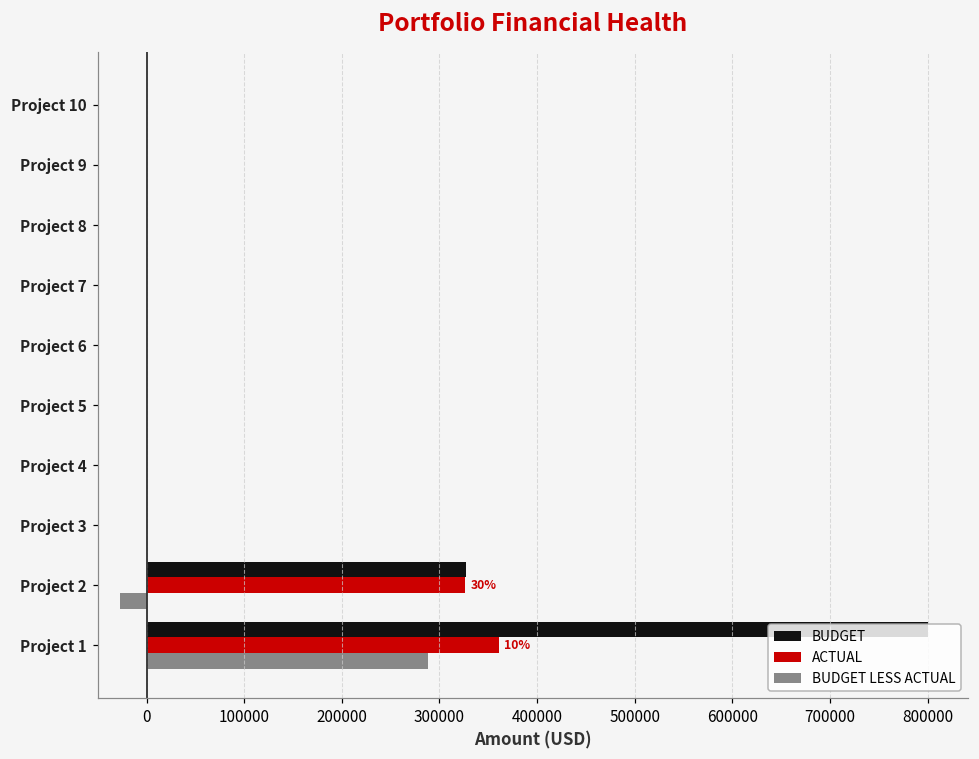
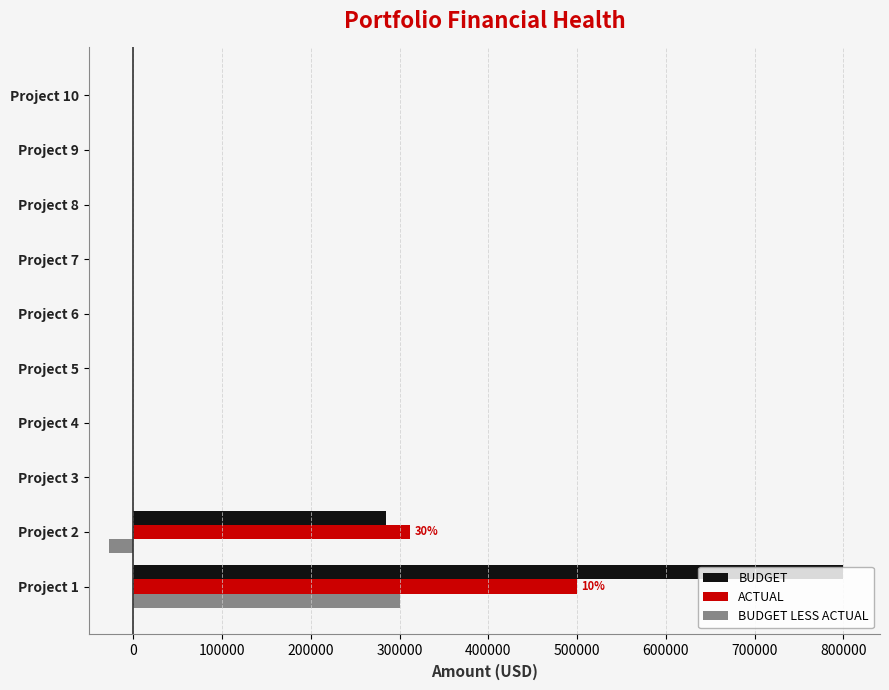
  {
    "BUDGET": {
      "Project 10": 0,
      "Project 9": 0,
      "Project 8": 0,
      "Project 7": 0,
      "Project 6": 0,
      "Project 5": 0,
      "Project 4": 0,
      "Project 3": 0,
-     "Project 2": 330000
+     "Project 2": 290000
    },
    "ACTUAL": {
      "Project 10": 0,
      "Project 9": 0,
      "Project 8": 0,
      "Project 7": 0,
      "Project 6": 0,
      "Project 5": 0,
      "Project 4": 0,
      "Project 3": 0,
-     "Project 2": 330000,
-     "Project 1": 360000
+     "Project 2": 310000,
+     "Project 1": 500000
    },
    "BUDGET LESS ACTUAL": {
      "Project 10": 0,
      "Project 9": 0,
      "Project 8": 0,
      "Project 7": 0,
      "Project 6": 0,
      "Project 5": 0,
      "Project 4": 0,
      "Project 3": 0,
      "Project 2": -30000,
-     "Project 1": 290000
+     "Project 1": 300000
    }
  }
